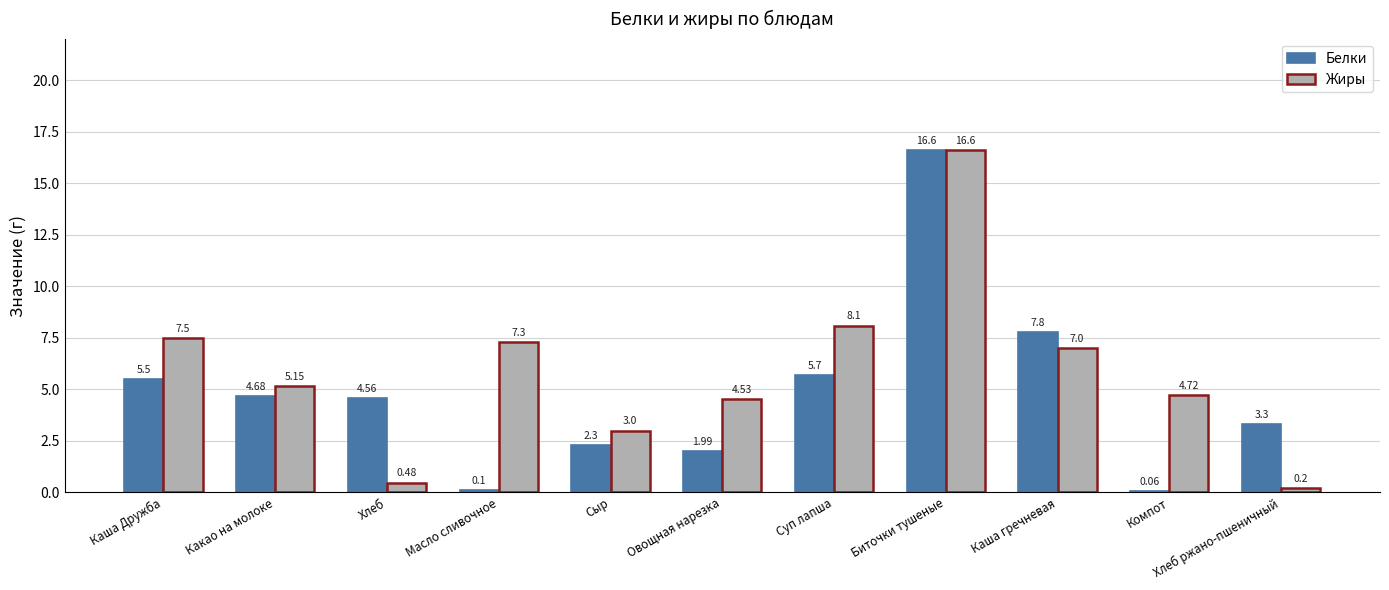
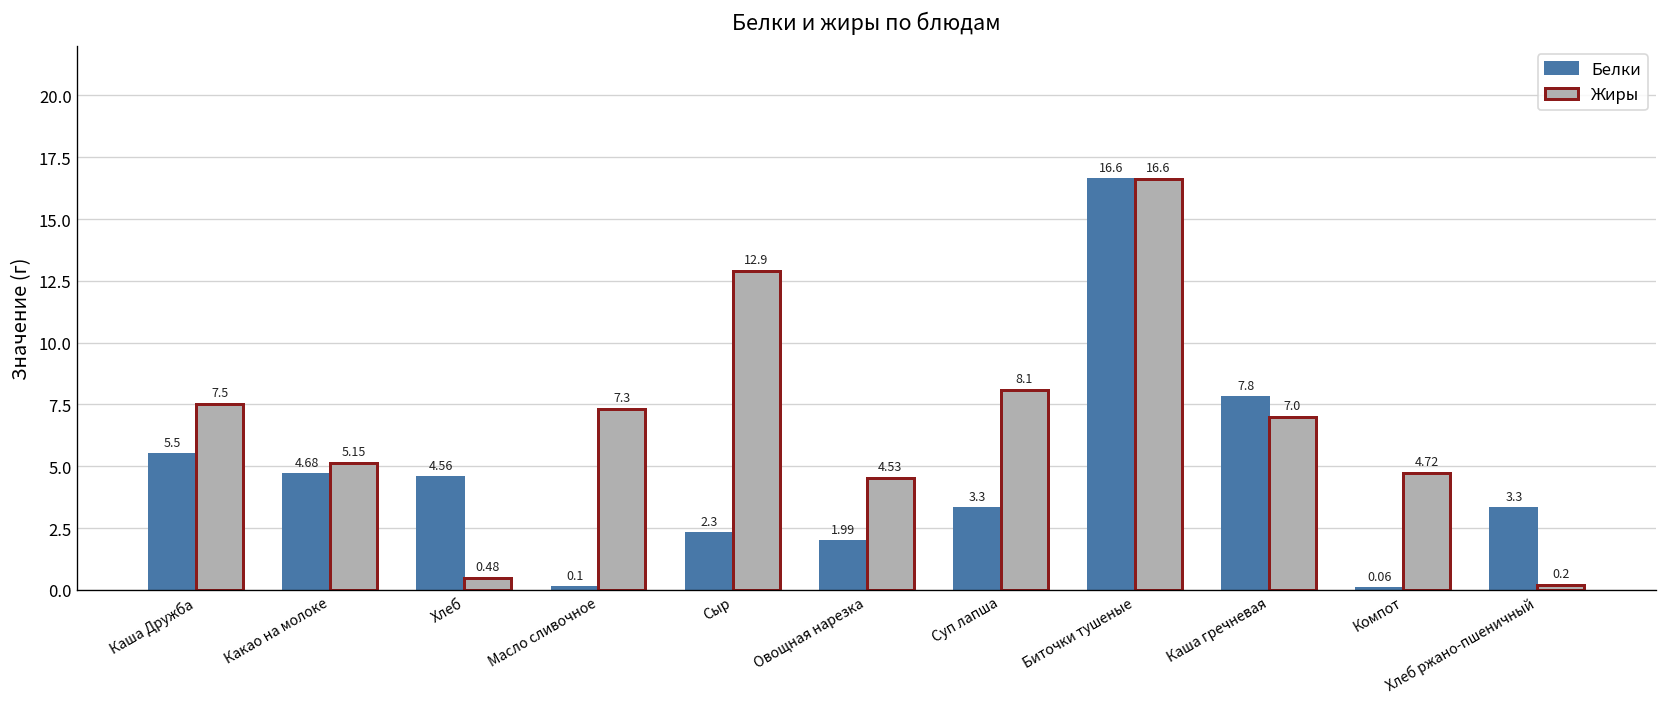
  {
    "Белки": {
      "Каша Дружба": 5.5,
      "Какао на молоке": 4.68,
      "Хлеб": 4.56,
      "Масло сливочное": 0.1,
      "Сыр": 2.3,
      "Овощная нарезка": 1.99,
-     "Суп лапша": 5.7,
+     "Суп лапша": 3.3,
      "Биточки тушеные": 16.6,
      "Каша гречневая": 7.8,
      "Компот": 0.06,
      "Хлеб ржано-пшеничный": 3.3
    },
    "Жиры": {
      "Каша Дружба": 7.5,
      "Какао на молоке": 5.15,
      "Хлеб": 0.48,
      "Масло сливочное": 7.3,
-     "Сыр": 3.0,
+     "Сыр": 12.9,
      "Овощная нарезка": 4.53,
      "Суп лапша": 8.1,
      "Биточки тушеные": 16.6,
      "Каша гречневая": 7.0,
      "Компот": 4.72,
      "Хлеб ржано-пшеничный": 0.2
    }
  }
